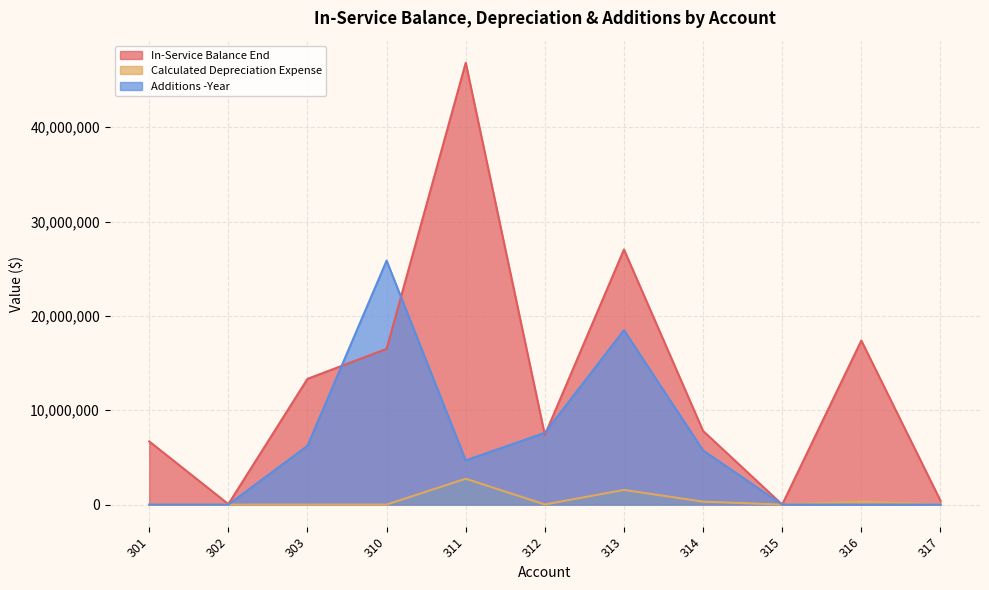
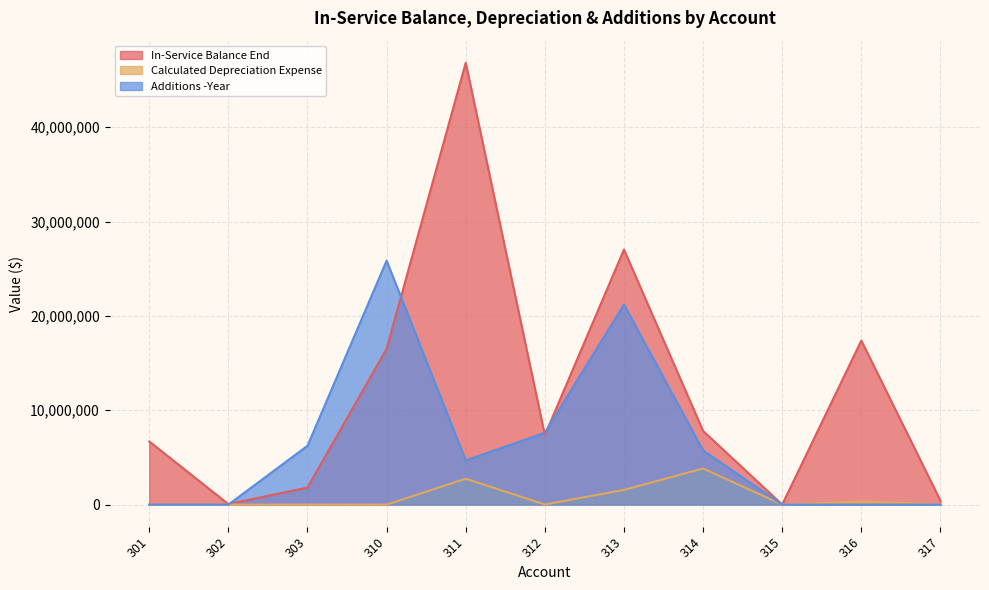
  {
    "In-Service Balance End": {
      "301": "7,000,000",
-     "303": "13,000,000",
+     "303": "2,000,000",
      "310": "17,000,000",
      "311": "47,000,000",
      "313": "27,000,000",
      "314": "8,000,000",
      "316": "17,000,000",
      "317": "0"
    },
    "Calculated Depreciation Expense": {
      "303": "0",
      "310": "0",
      "311": "3,000,000",
      "312": "0",
      "313": "2,000,000",
-     "314": "0",
+     "314": "4,000,000",
      "316": "0"
    },
    "Additions -Year": {
      "303": "6,000,000",
      "310": "26,000,000",
      "311": "5,000,000",
-     "313": "18,000,000",
+     "313": "21,000,000",
      "314": "6,000,000",
      "316": "0"
    }
  }
